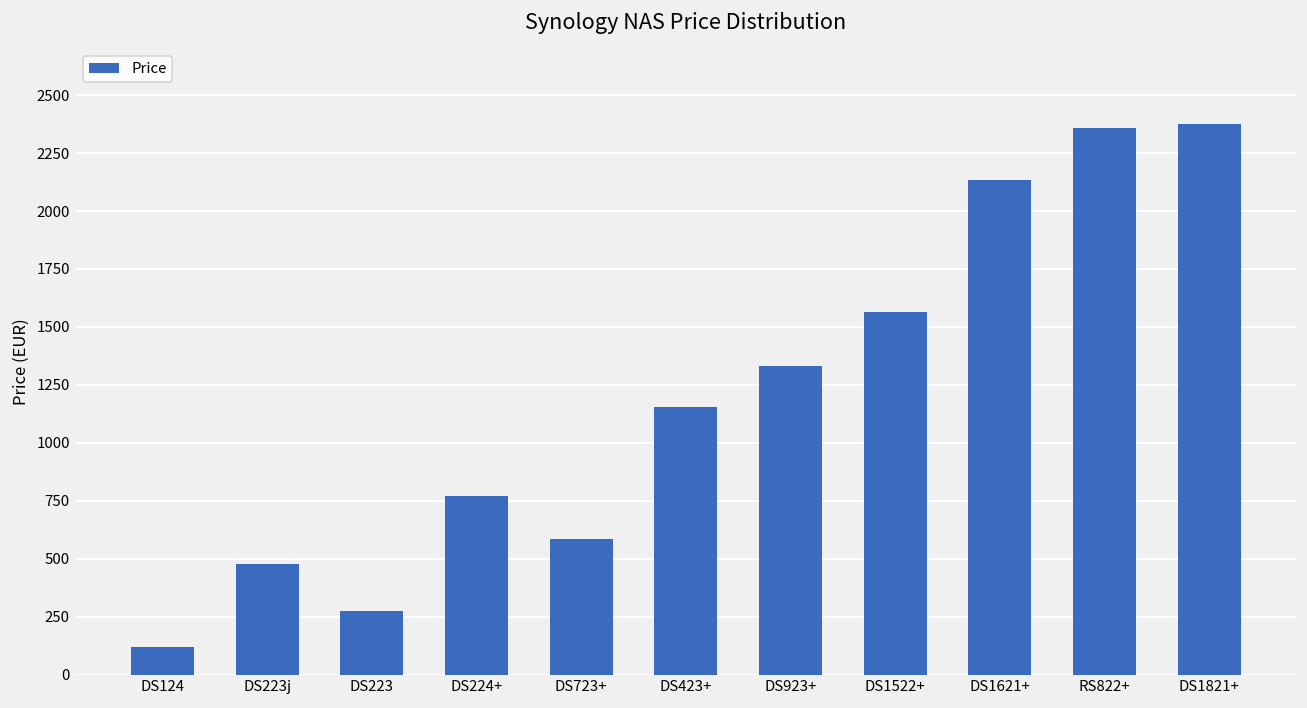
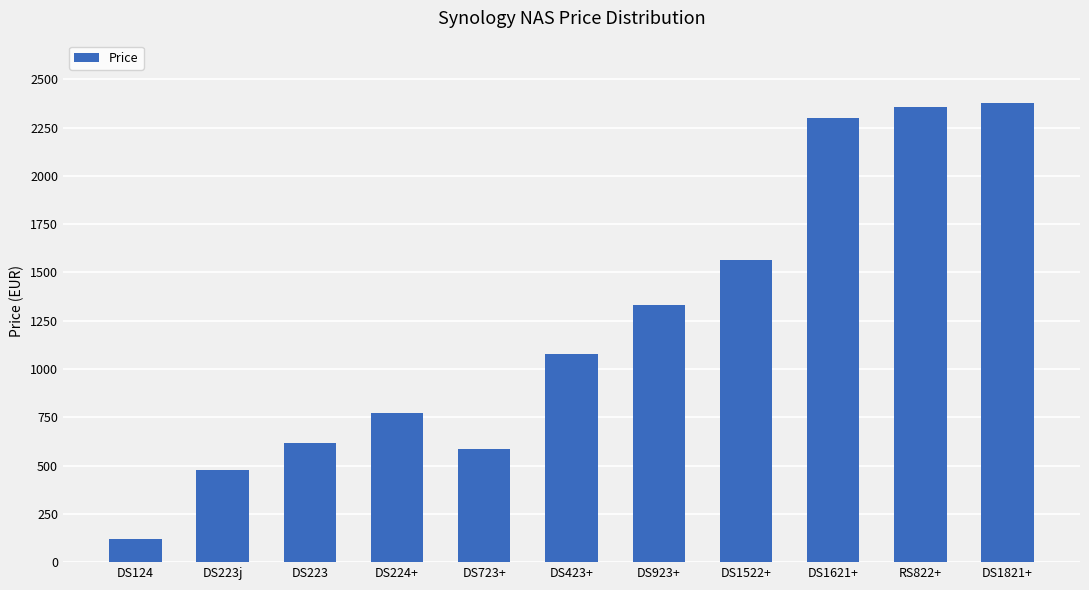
  {
    "DS124": 120,
    "DS223j": 480,
-   "DS223": 270,
+   "DS223": 620,
    "DS224+": 770,
    "DS723+": 580,
-   "DS423+": 1160,
+   "DS423+": 1080,
    "DS923+": 1330,
    "DS1522+": 1560,
-   "DS1621+": 2130,
+   "DS1621+": 2300,
    "RS822+": 2360,
    "DS1821+": 2370
  }
